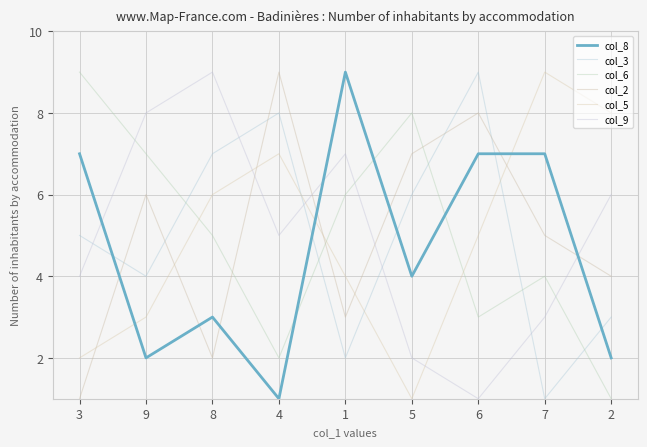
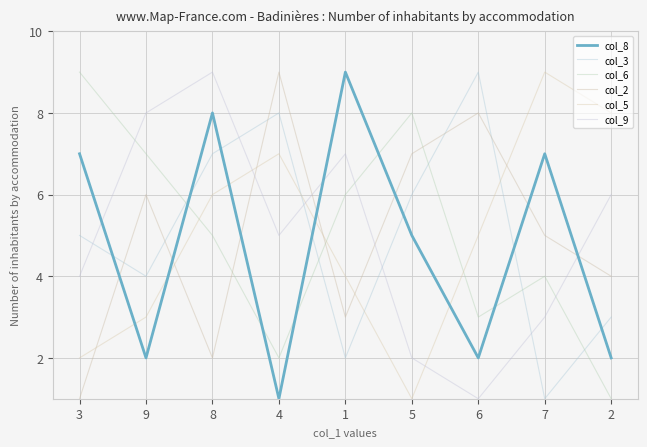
  {
    "col_8": {
      "3": 7,
      "9": 2,
-     "8": 3,
+     "8": 8,
      "4": 1,
      "1": 9,
-     "5": 4,
-     "6": 7,
+     "5": 5,
+     "6": 2,
      "7": 7,
      "2": 2
    }
  }
